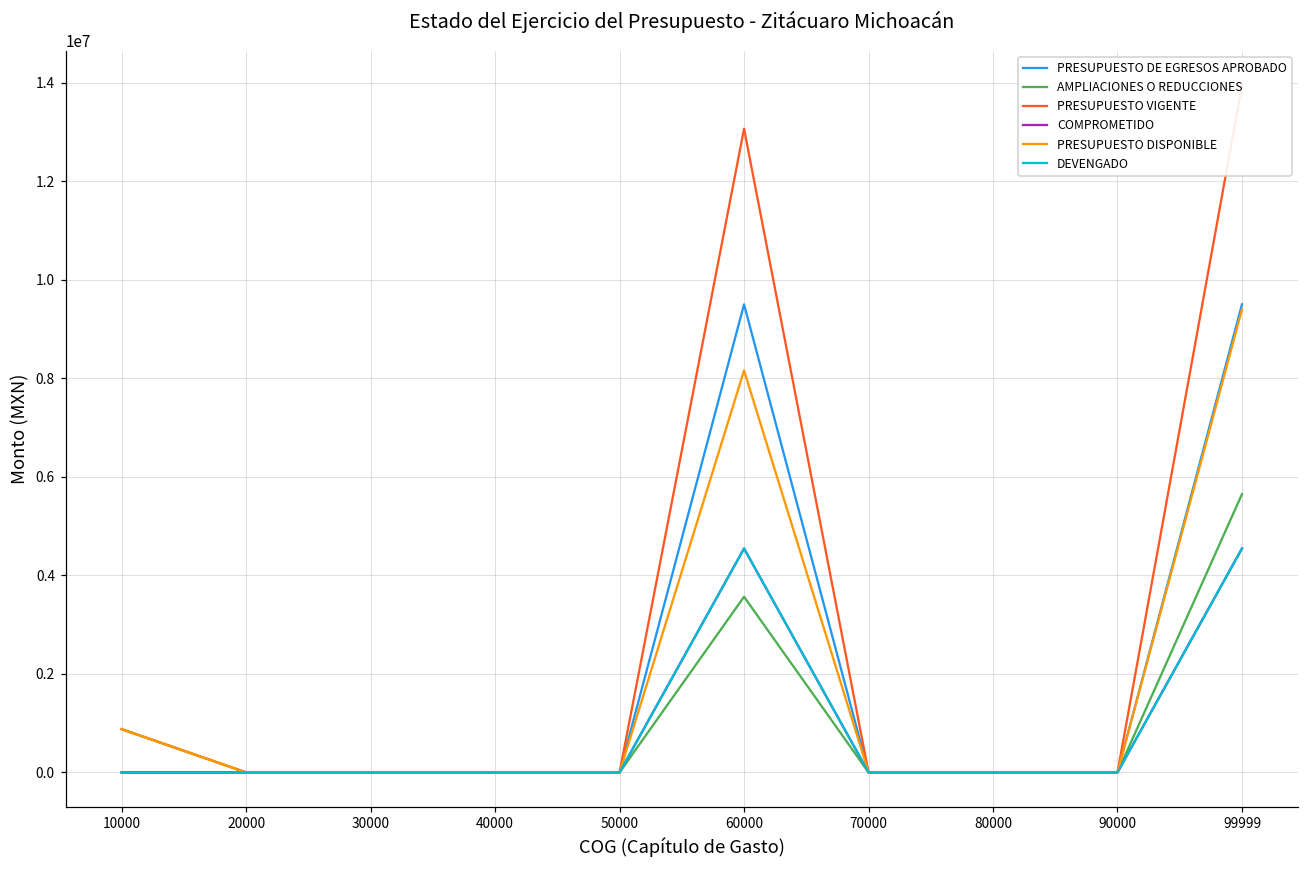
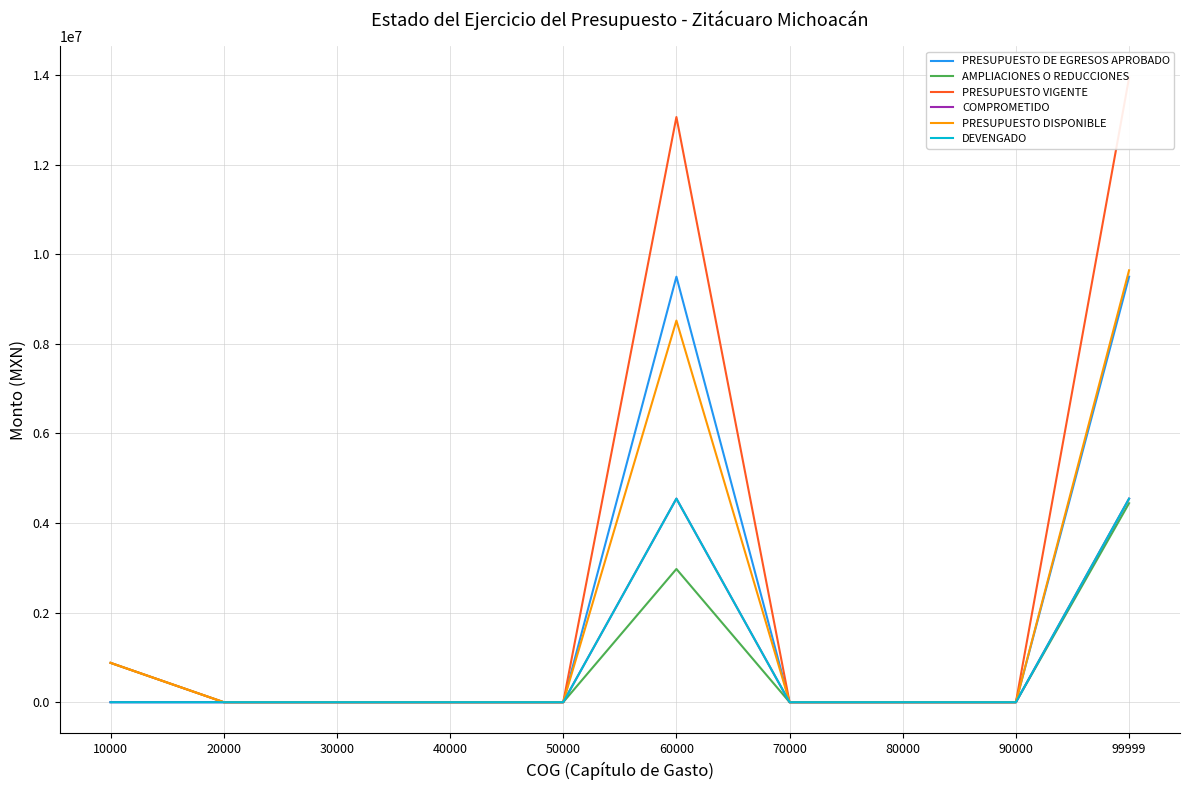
  {
    "AMPLIACIONES O REDUCCIONES": {
-     "60000": 3600000,
-     "99999": 5600000
+     "60000": 3000000,
+     "99999": 4400000
    },
    "PRESUPUESTO VIGENTE": {
      "60000": 13100000
    },
    "PRESUPUESTO DISPONIBLE": {
-     "60000": 8200000,
-     "99999": 9400000
+     "60000": 8500000,
+     "99999": 9600000
    }
  }
